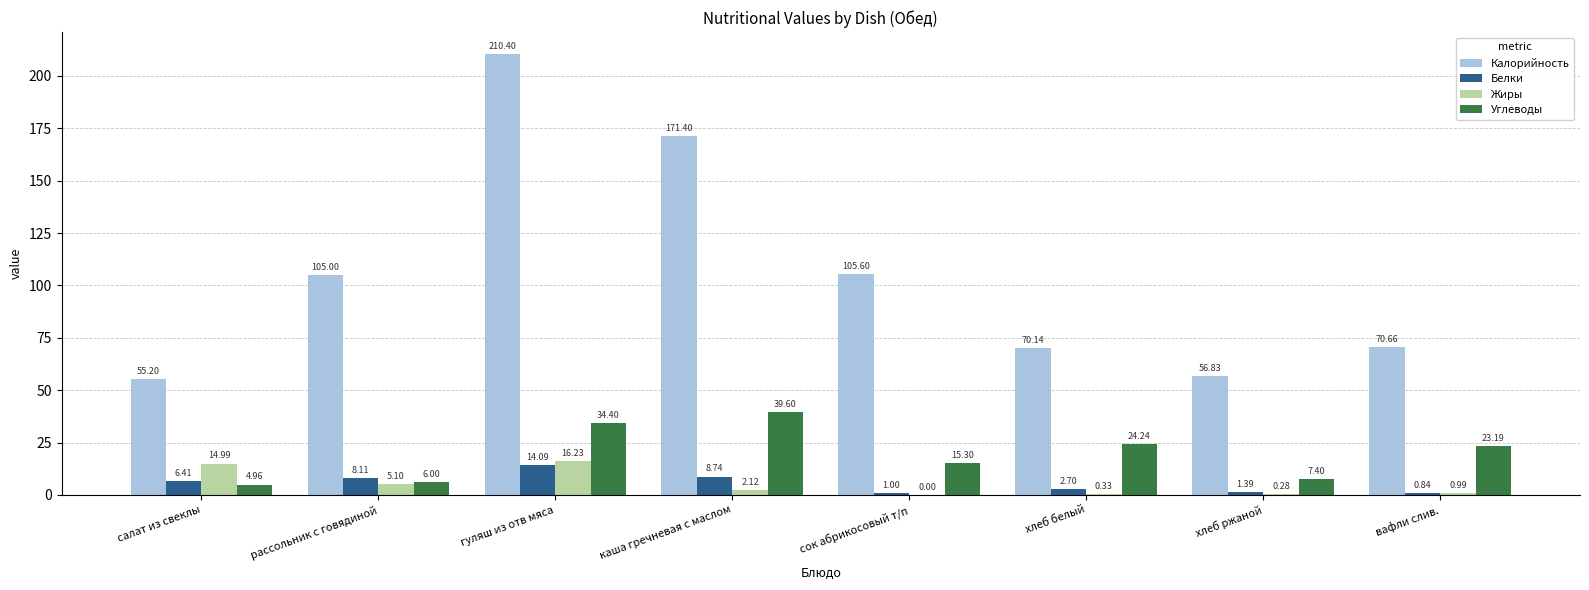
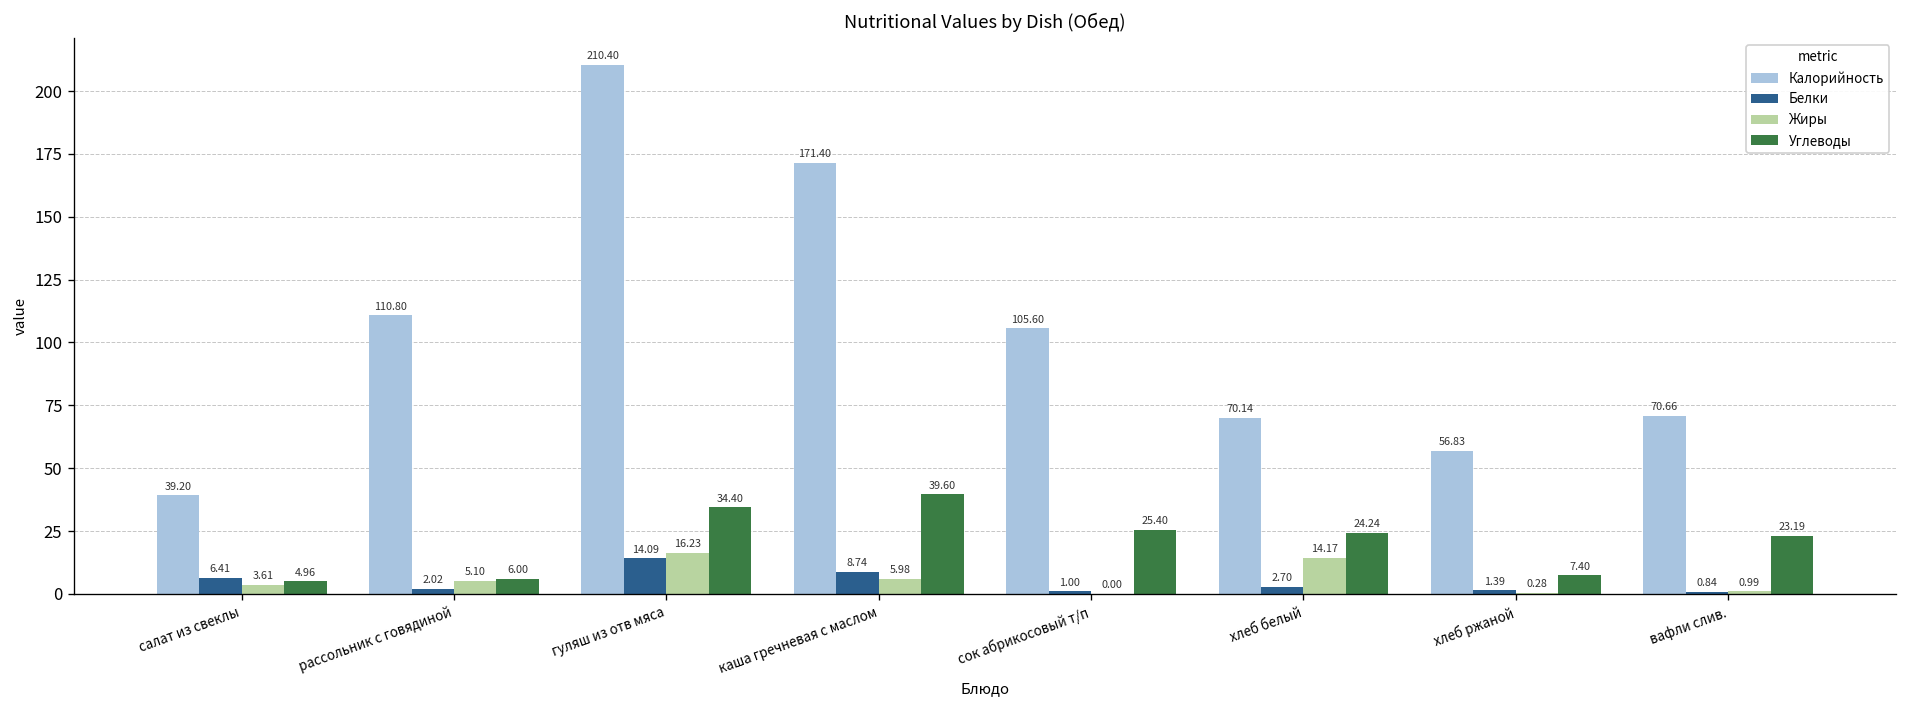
  {
    "Калорийность": {
-     "салат из свеклы": 55.20,
-     "рассольник с говядиной": 105.00,
+     "салат из свеклы": 39.20,
+     "рассольник с говядиной": 110.80,
      "гуляш из отв мяса": 210.40,
      "каша гречневая с маслом": 171.40,
      "сок абрикосовый т/п": 105.60,
      "хлеб белый": 70.14,
      "хлеб ржаной": 56.83,
      "вафли слив.": 70.66
    },
    "Белки": {
      "салат из свеклы": 6.41,
-     "рассольник с говядиной": 8.11,
+     "рассольник с говядиной": 2.02,
      "гуляш из отв мяса": 14.09,
      "каша гречневая с маслом": 8.74,
      "сок абрикосовый т/п": 1.00,
      "хлеб белый": 2.70,
      "хлеб ржаной": 1.39,
      "вафли слив.": 0.84
    },
    "Жиры": {
-     "салат из свеклы": 14.99,
+     "салат из свеклы": 3.61,
      "рассольник с говядиной": 5.10,
      "гуляш из отв мяса": 16.23,
-     "каша гречневая с маслом": 2.12,
+     "каша гречневая с маслом": 5.98,
      "сок абрикосовый т/п": 0.00,
-     "хлеб белый": 0.33,
+     "хлеб белый": 14.17,
      "хлеб ржаной": 0.28,
      "вафли слив.": 0.99
    },
    "Углеводы": {
      "салат из свеклы": 4.96,
      "рассольник с говядиной": 6.00,
      "гуляш из отв мяса": 34.40,
      "каша гречневая с маслом": 39.60,
-     "сок абрикосовый т/п": 15.30,
+     "сок абрикосовый т/п": 25.40,
      "хлеб белый": 24.24,
      "хлеб ржаной": 7.40,
      "вафли слив.": 23.19
    }
  }
